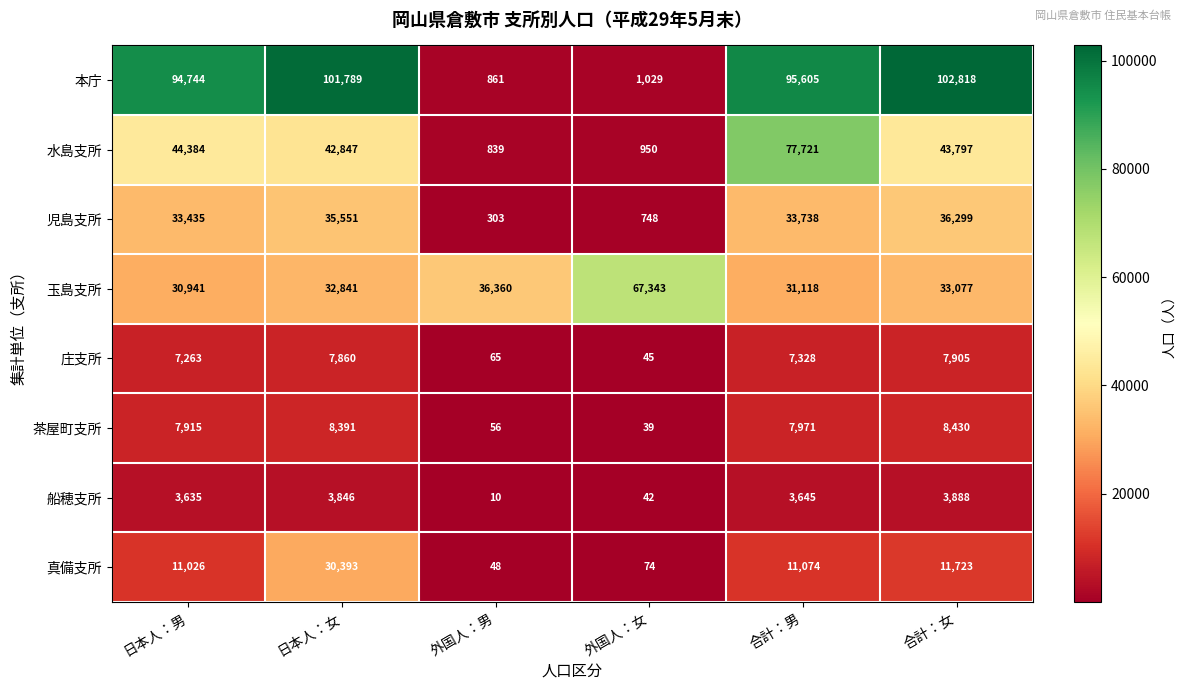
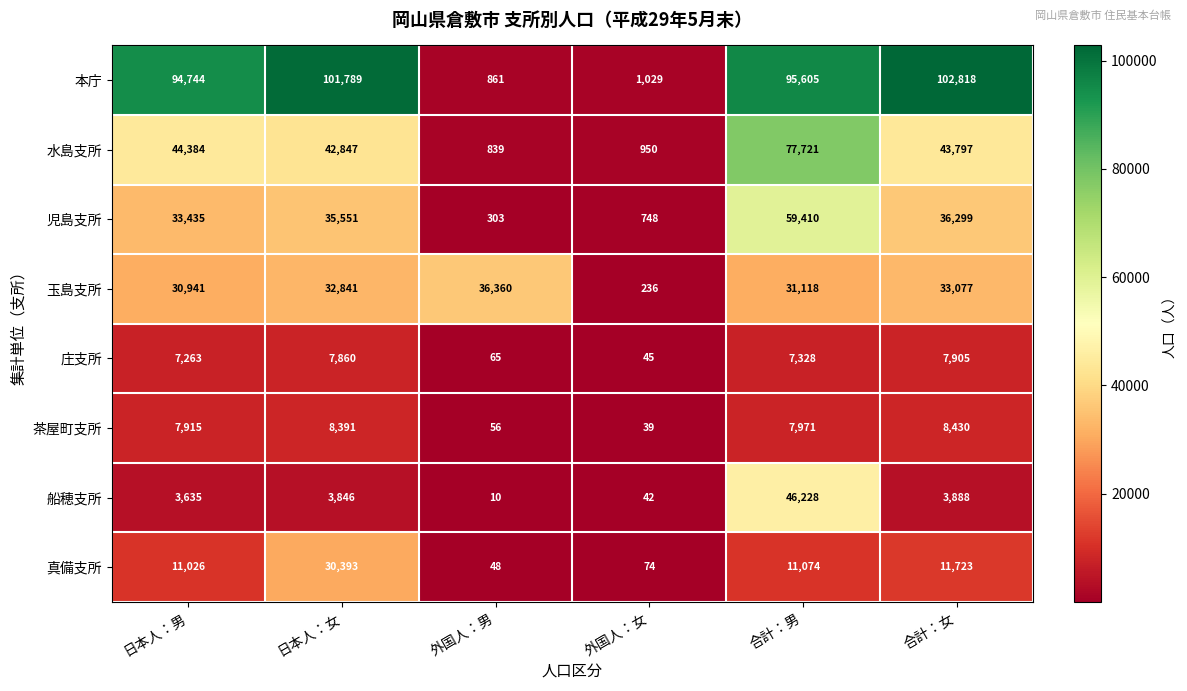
  {
    "本庁": {
      "日本人：男": "94,744",
      "日本人：女": "101,789",
      "外国人：男": "861",
      "外国人：女": "1,029",
      "合計：男": "95,605",
      "合計：女": "102,818"
    },
    "水島支所": {
      "日本人：男": "44,384",
      "日本人：女": "42,847",
      "外国人：男": "839",
      "外国人：女": "950",
      "合計：男": "77,721",
      "合計：女": "43,797"
    },
    "児島支所": {
      "日本人：男": "33,435",
      "日本人：女": "35,551",
      "外国人：男": "303",
      "外国人：女": "748",
-     "合計：男": "33,738",
+     "合計：男": "59,410",
      "合計：女": "36,299"
    },
    "玉島支所": {
      "日本人：男": "30,941",
      "日本人：女": "32,841",
      "外国人：男": "36,360",
-     "外国人：女": "67,343",
+     "外国人：女": "236",
      "合計：男": "31,118",
      "合計：女": "33,077"
    },
    "庄支所": {
      "日本人：男": "7,263",
      "日本人：女": "7,860",
      "外国人：男": "65",
      "外国人：女": "45",
      "合計：男": "7,328",
      "合計：女": "7,905"
    },
    "茶屋町支所": {
      "日本人：男": "7,915",
      "日本人：女": "8,391",
      "外国人：男": "56",
      "外国人：女": "39",
      "合計：男": "7,971",
      "合計：女": "8,430"
    },
    "船穂支所": {
      "日本人：男": "3,635",
      "日本人：女": "3,846",
      "外国人：男": "10",
      "外国人：女": "42",
-     "合計：男": "3,645",
+     "合計：男": "46,228",
      "合計：女": "3,888"
    },
    "真備支所": {
      "日本人：男": "11,026",
      "日本人：女": "30,393",
      "外国人：男": "48",
      "外国人：女": "74",
      "合計：男": "11,074",
      "合計：女": "11,723"
    }
  }
